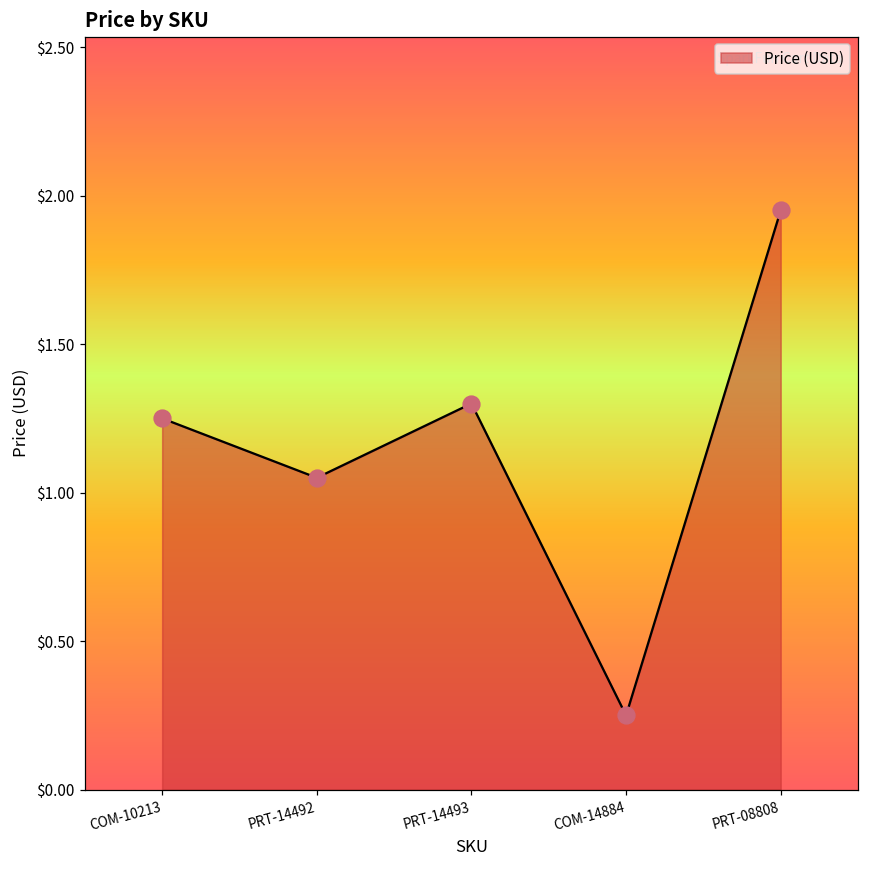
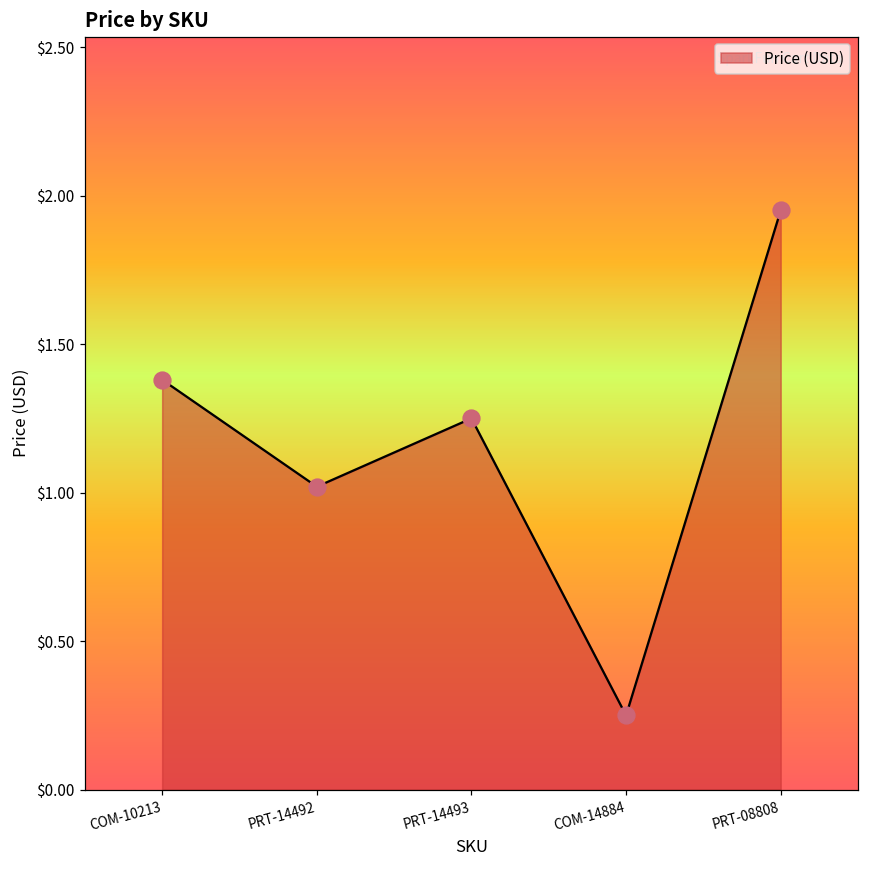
  {
-   "COM-10213": "$1.25",
-   "PRT-14492": "$1.05",
-   "PRT-14493": "$1.30",
+   "COM-10213": "$1.38",
+   "PRT-14492": "$1.02",
+   "PRT-14493": "$1.25",
    "COM-14884": "$0.25",
    "PRT-08808": "$1.95"
  }
